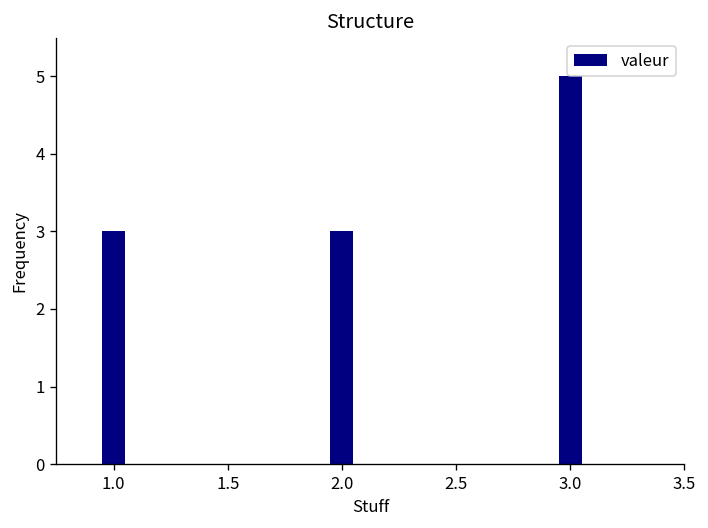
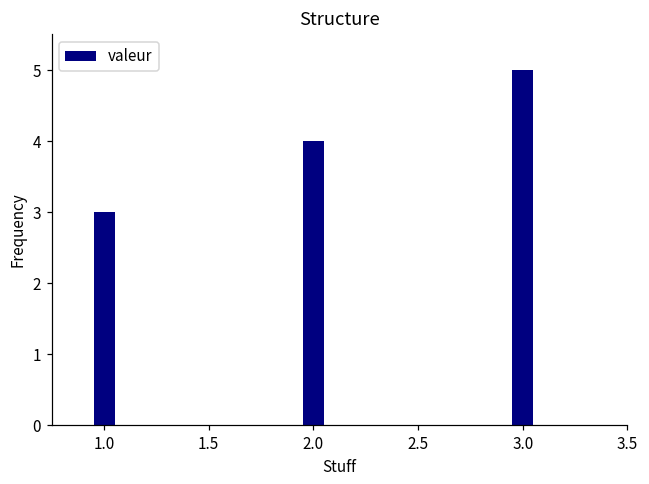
  {
    "1.0": 3,
-   "2.0": 3,
+   "2.0": 4,
    "3.0": 5
  }
